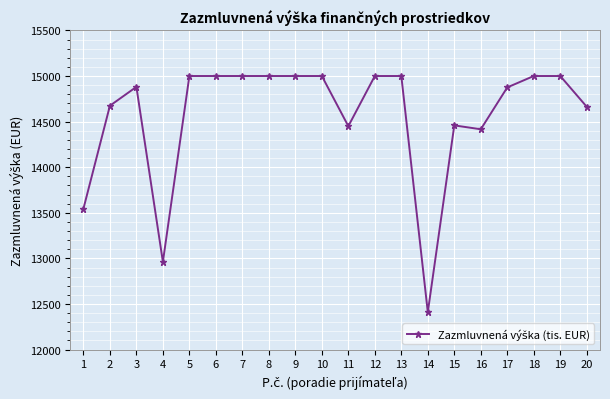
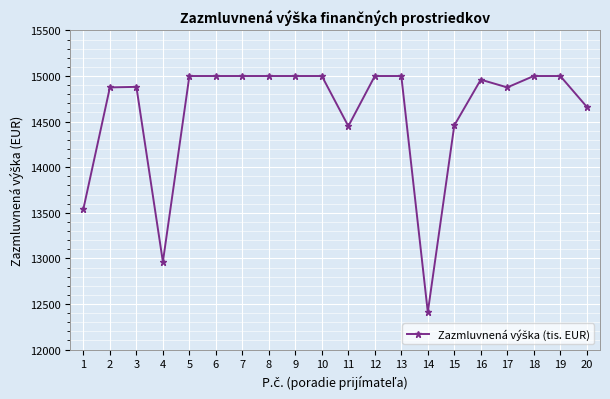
  {
    "1": 13500,
-   "2": 14700,
+   "2": 14900,
    "3": 14900,
    "4": 13000,
    "5": 15000,
    "6": 15000,
    "7": 15000,
    "8": 15000,
    "9": 15000,
    "10": 15000,
    "11": 14500,
    "12": 15000,
    "13": 15000,
    "14": 12400,
    "15": 14500,
-   "16": 14400,
+   "16": 15000,
    "17": 14900,
    "18": 15000,
    "19": 15000,
    "20": 14700
  }
